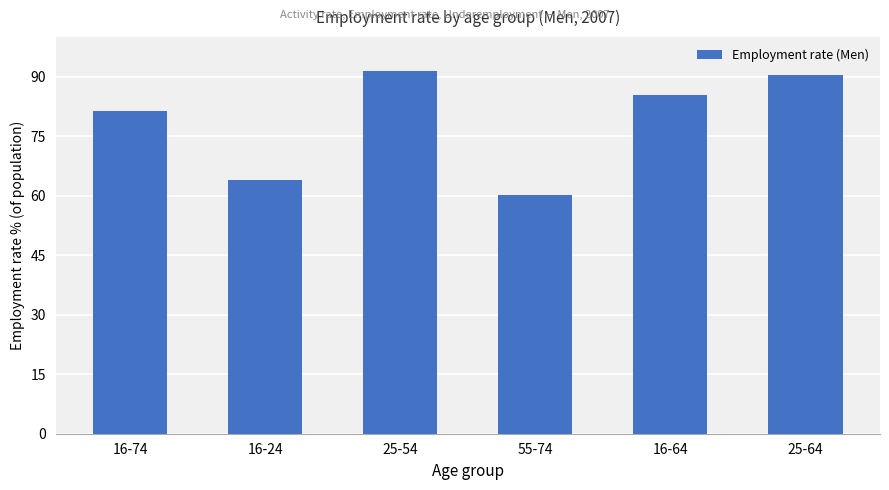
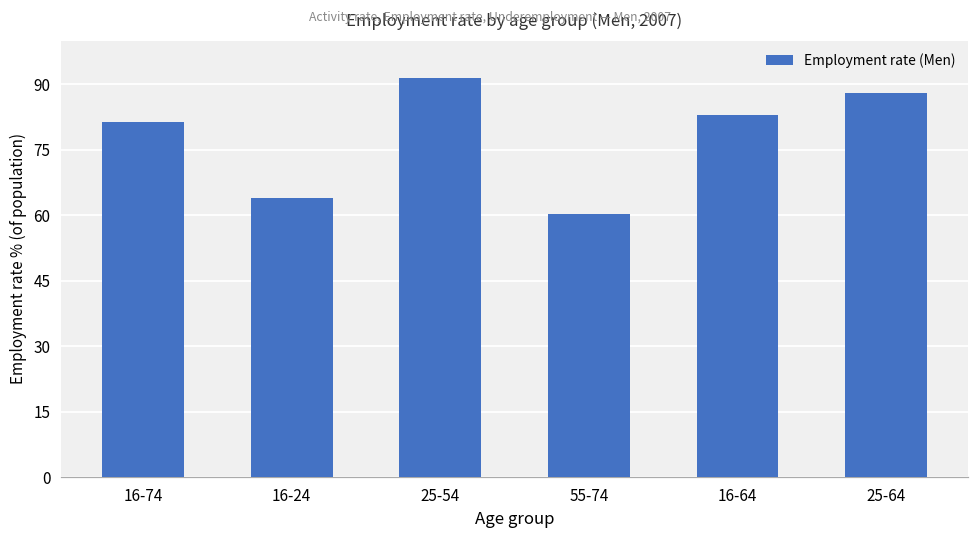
  {
    "16-74": 81,
    "16-24": 64,
    "25-54": 91,
    "55-74": 60,
-   "16-64": 85,
-   "25-64": 91
+   "16-64": 83,
+   "25-64": 88
  }
